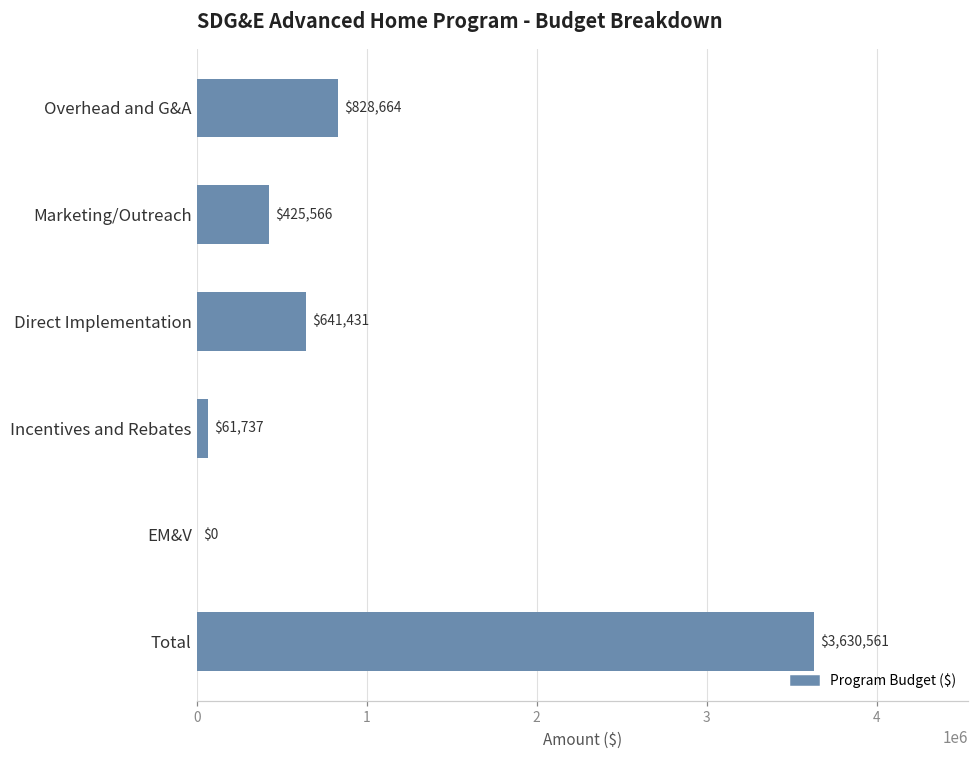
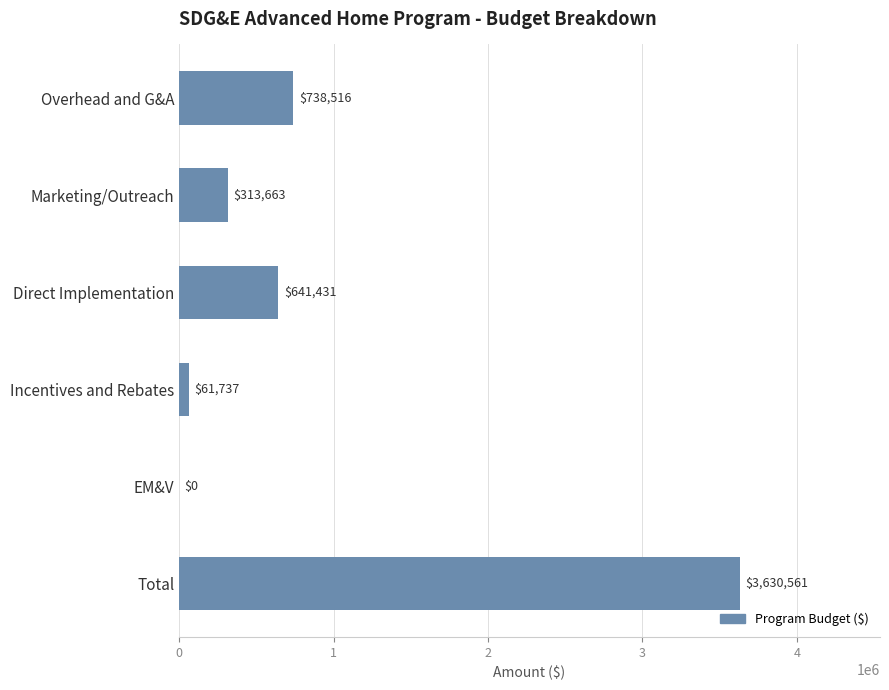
  {
-   "Overhead and G&A": "$828,664",
-   "Marketing/Outreach": "$425,566",
+   "Overhead and G&A": "$738,516",
+   "Marketing/Outreach": "$313,663",
    "Direct Implementation": "$641,431",
    "Incentives and Rebates": "$61,737",
    "EM&V": "$0",
    "Total": "$3,630,561"
  }
